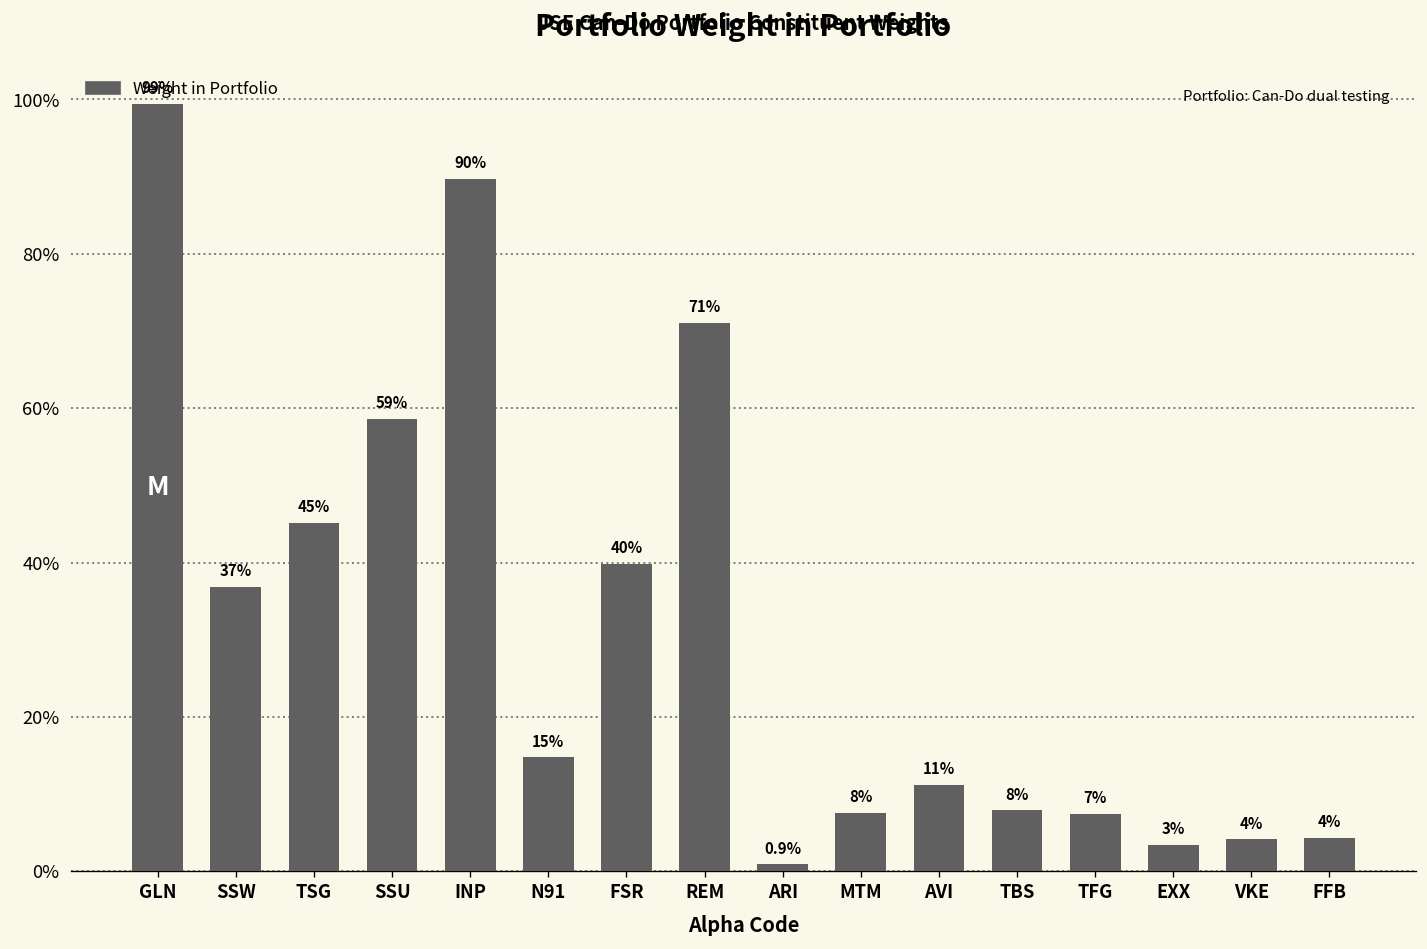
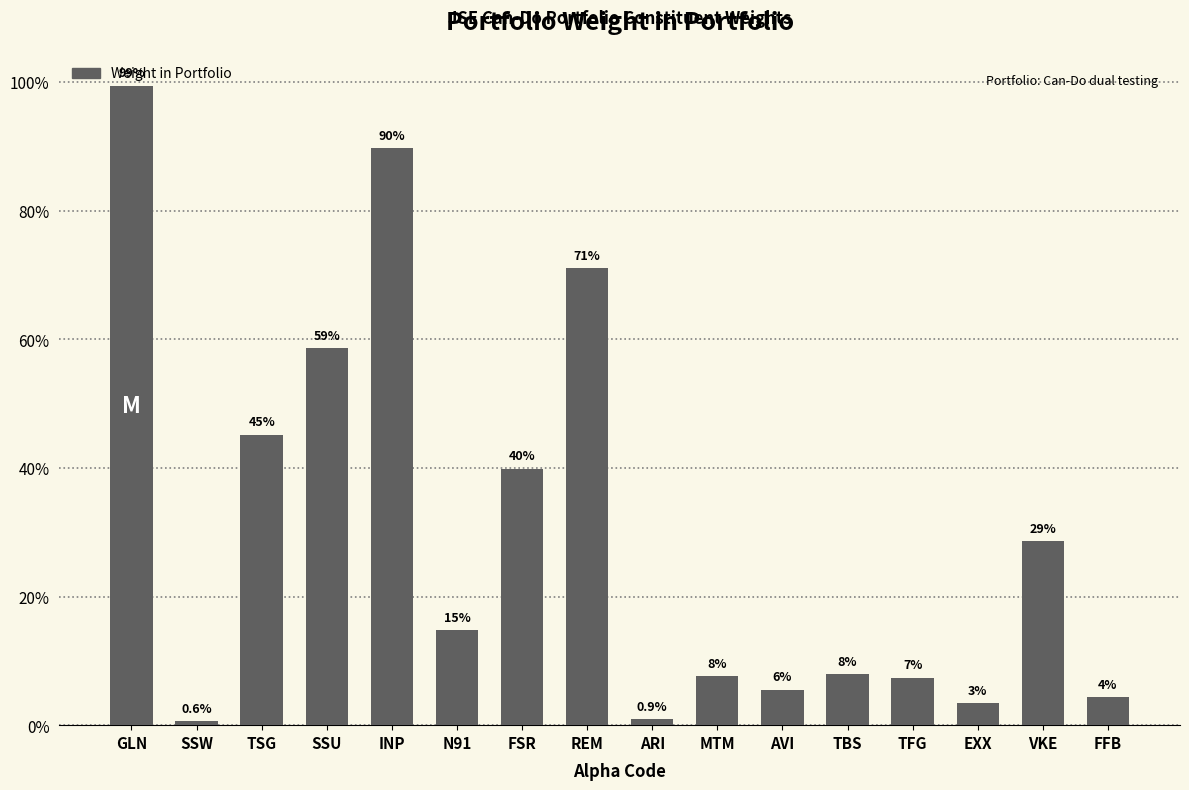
  {
    "GLN": "99%",
-   "SSW": "37%",
+   "SSW": "0.6%",
    "TSG": "45%",
    "SSU": "59%",
    "INP": "90%",
    "N91": "15%",
    "FSR": "40%",
    "REM": "71%",
    "ARI": "0.9%",
    "MTM": "8%",
-   "AVI": "11%",
+   "AVI": "6%",
    "TBS": "8%",
    "TFG": "7%",
    "EXX": "3%",
-   "VKE": "4%",
+   "VKE": "29%",
    "FFB": "4%"
  }
